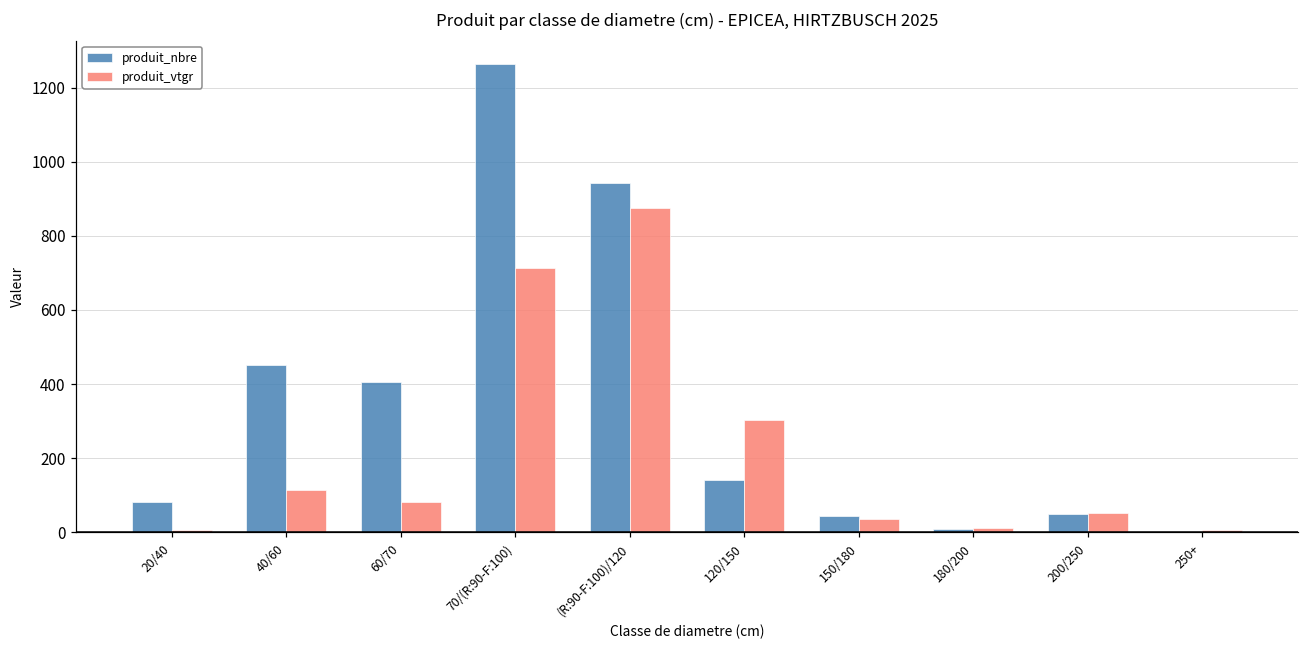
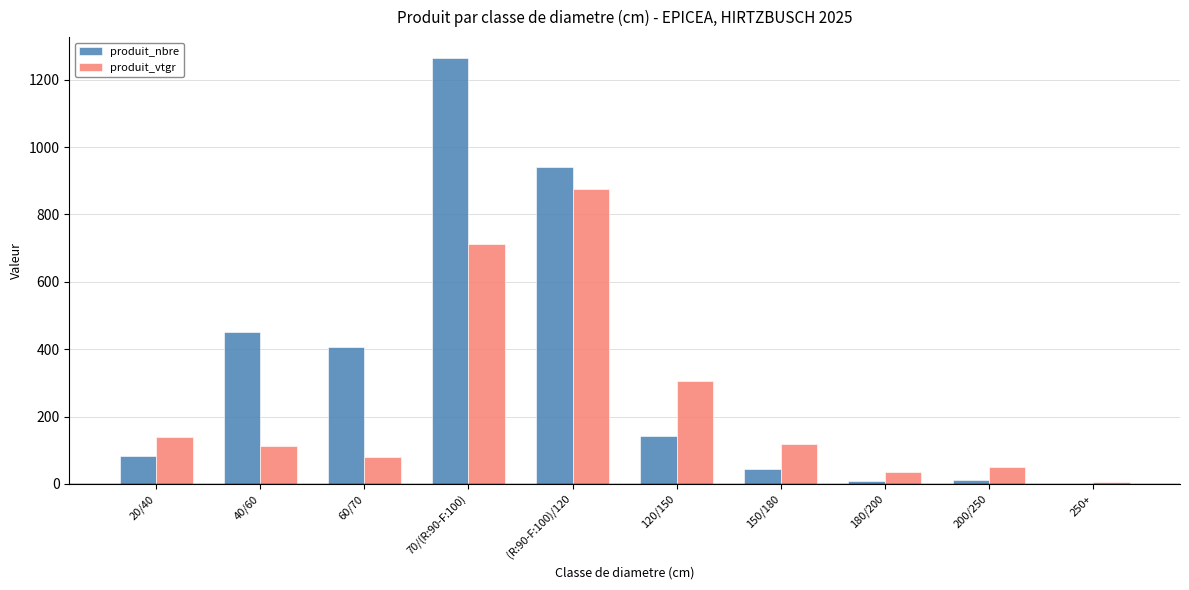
  {
    "produit_nbre": {
      "20/40": 80,
      "40/60": 450,
      "60/70": 410,
      "70/(R:90-F:100)": 1260,
      "(R:90-F:100)/120": 940,
      "120/150": 140,
      "150/180": 40,
      "180/200": 10,
-     "200/250": 50
+     "200/250": 10
    },
    "produit_vtgr": {
-     "20/40": 10,
+     "20/40": 140,
      "40/60": 110,
      "60/70": 80,
      "70/(R:90-F:100)": 710,
      "(R:90-F:100)/120": 880,
      "120/150": 300,
-     "150/180": 40,
-     "180/200": 10,
+     "150/180": 120,
+     "180/200": 40,
      "200/250": 50
    }
  }
